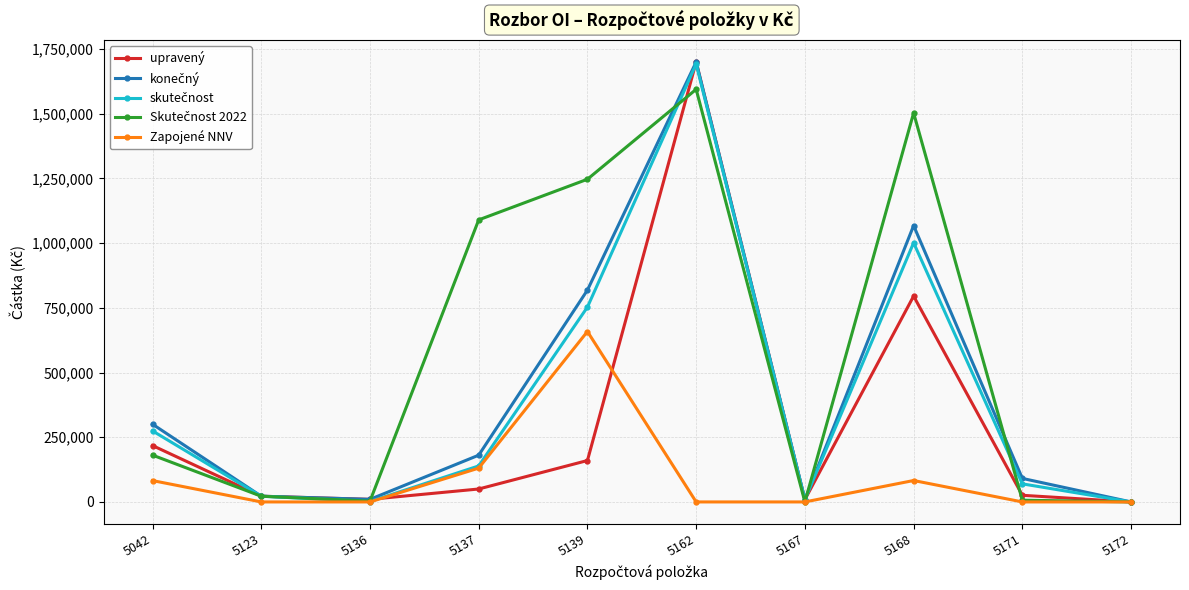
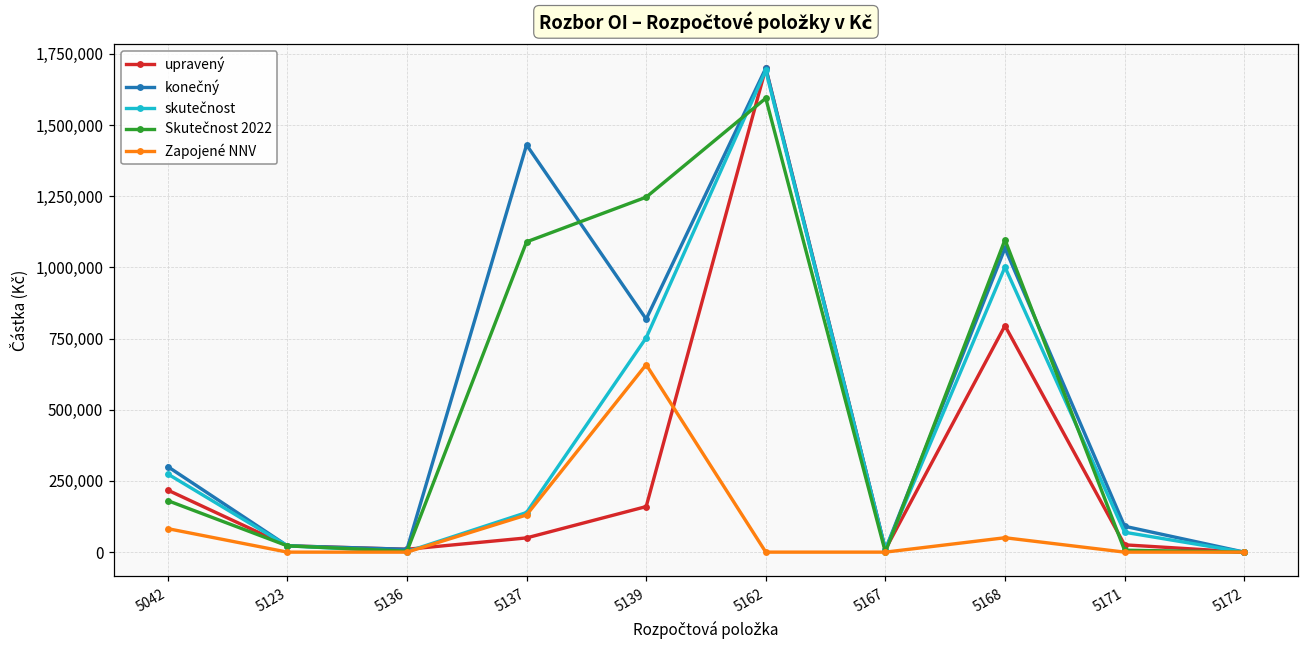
  {
    "upravený": {
      "5042": "220,000",
      "5137": "50,000",
      "5139": "160,000",
      "5168": "800,000",
      "5171": "30,000"
    },
    "konečný": {
      "5042": "300,000",
-     "5137": "180,000",
+     "5137": "1,430,000",
      "5139": "820,000",
      "5168": "1,070,000",
      "5171": "90,000"
    },
    "skutečnost": {
      "5042": "270,000",
      "5139": "750,000",
      "5168": "1,000,000",
      "5171": "70,000"
    },
    "Skutečnost 2022": {
      "5042": "180,000",
      "5137": "1,090,000",
      "5139": "1,250,000",
      "5162": "1,590,000",
-     "5168": "1,500,000"
+     "5168": "1,100,000"
    },
    "Zapojené NNV": {
      "5042": "80,000",
      "5123": "0",
      "5139": "660,000",
      "5162": "0",
-     "5168": "80,000"
+     "5168": "50,000"
    }
  }
